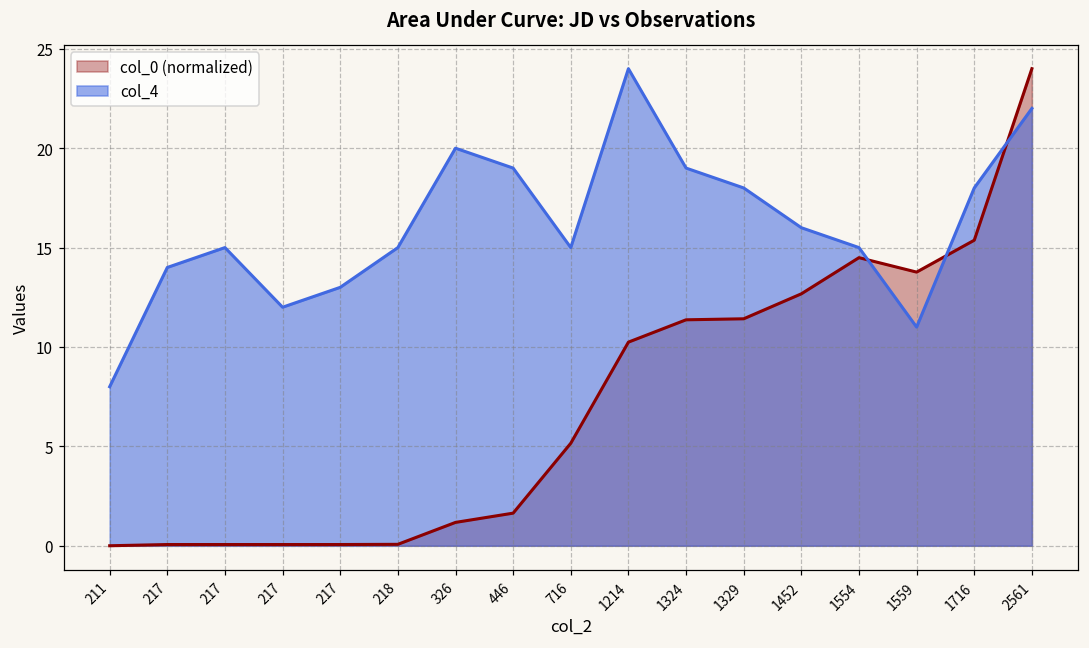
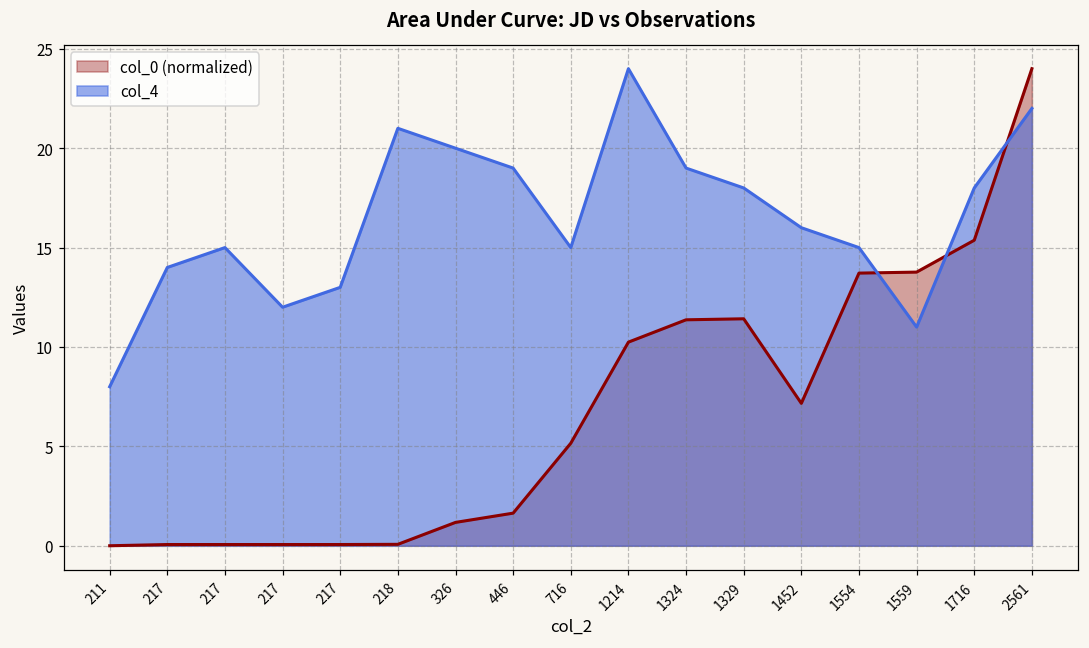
  {
    "col_0 (normalized)": {
      "211": 0.0,
      "218": 0.1,
      "326": 1.2,
      "446": 1.6,
      "716": 5.2,
      "1214": 10.2,
      "1324": 11.4,
      "1329": 11.4,
-     "1452": 12.7,
-     "1554": 14.5,
+     "1452": 7.2,
+     "1554": 13.7,
      "1559": 13.8,
      "1716": 15.4,
      "2561": 24.0
    },
    "col_4": {
      "211": 8,
-     "218": 15,
+     "218": 21,
      "326": 20,
      "446": 19,
      "716": 15,
      "1214": 24,
      "1324": 19,
      "1329": 18,
      "1452": 16,
      "1554": 15,
      "1559": 11,
      "1716": 18,
      "2561": 22
    }
  }
